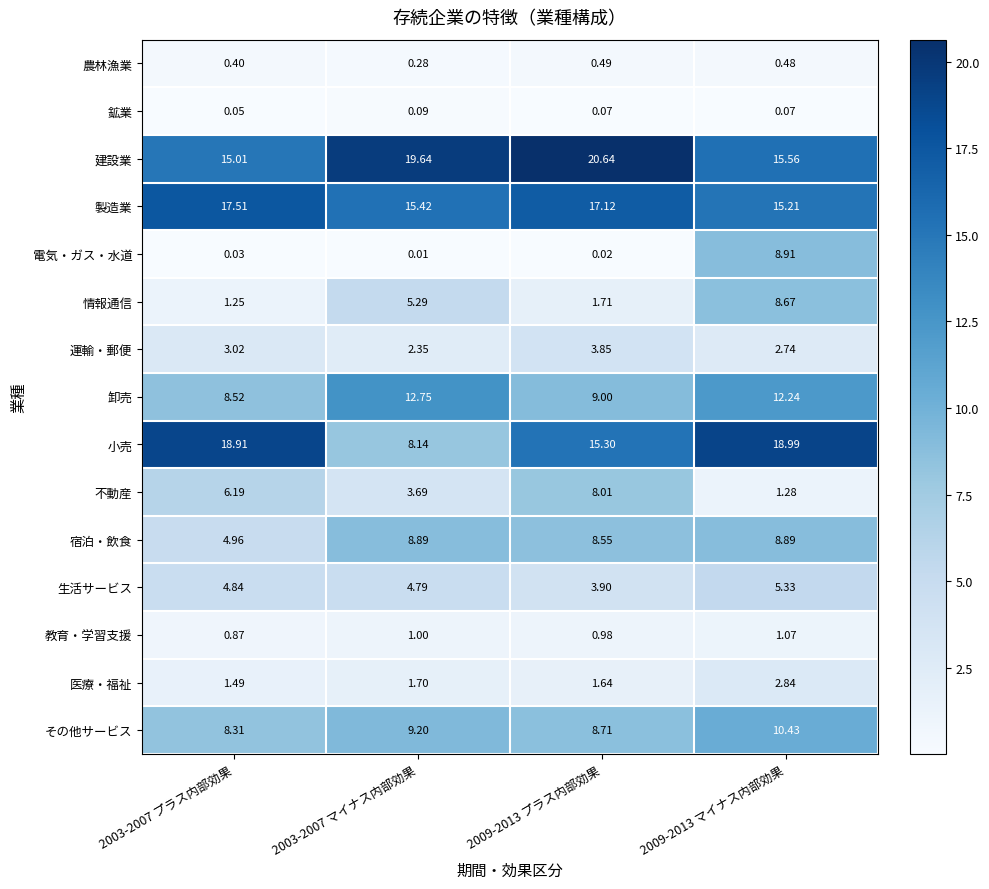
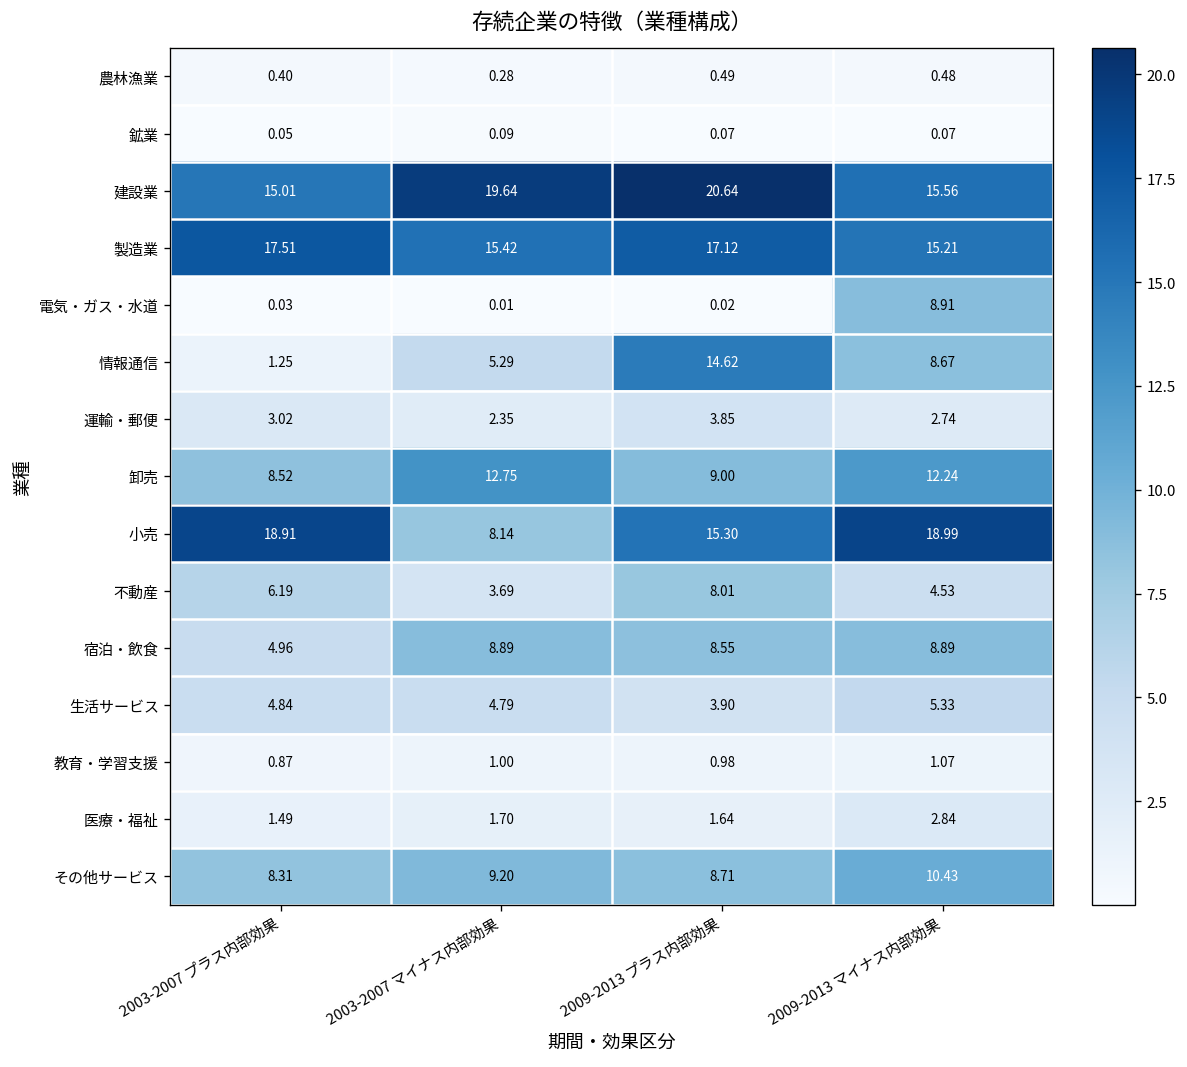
  {
    "農林漁業": {
      "2003-2007 プラス内部効果": 0.40,
      "2003-2007 マイナス内部効果": 0.28,
      "2009-2013 プラス内部効果": 0.49,
      "2009-2013 マイナス内部効果": 0.48
    },
    "鉱業": {
      "2003-2007 プラス内部効果": 0.05,
      "2003-2007 マイナス内部効果": 0.09,
      "2009-2013 プラス内部効果": 0.07,
      "2009-2013 マイナス内部効果": 0.07
    },
    "建設業": {
      "2003-2007 プラス内部効果": 15.01,
      "2003-2007 マイナス内部効果": 19.64,
      "2009-2013 プラス内部効果": 20.64,
      "2009-2013 マイナス内部効果": 15.56
    },
    "製造業": {
      "2003-2007 プラス内部効果": 17.51,
      "2003-2007 マイナス内部効果": 15.42,
      "2009-2013 プラス内部効果": 17.12,
      "2009-2013 マイナス内部効果": 15.21
    },
    "電気・ガス・水道": {
      "2003-2007 プラス内部効果": 0.03,
      "2003-2007 マイナス内部効果": 0.01,
      "2009-2013 プラス内部効果": 0.02,
      "2009-2013 マイナス内部効果": 8.91
    },
    "情報通信": {
      "2003-2007 プラス内部効果": 1.25,
      "2003-2007 マイナス内部効果": 5.29,
-     "2009-2013 プラス内部効果": 1.71,
+     "2009-2013 プラス内部効果": 14.62,
      "2009-2013 マイナス内部効果": 8.67
    },
    "運輸・郵便": {
      "2003-2007 プラス内部効果": 3.02,
      "2003-2007 マイナス内部効果": 2.35,
      "2009-2013 プラス内部効果": 3.85,
      "2009-2013 マイナス内部効果": 2.74
    },
    "卸売": {
      "2003-2007 プラス内部効果": 8.52,
      "2003-2007 マイナス内部効果": 12.75,
      "2009-2013 プラス内部効果": 9.00,
      "2009-2013 マイナス内部効果": 12.24
    },
    "小売": {
      "2003-2007 プラス内部効果": 18.91,
      "2003-2007 マイナス内部効果": 8.14,
      "2009-2013 プラス内部効果": 15.30,
      "2009-2013 マイナス内部効果": 18.99
    },
    "不動産": {
      "2003-2007 プラス内部効果": 6.19,
      "2003-2007 マイナス内部効果": 3.69,
      "2009-2013 プラス内部効果": 8.01,
-     "2009-2013 マイナス内部効果": 1.28
+     "2009-2013 マイナス内部効果": 4.53
    },
    "宿泊・飲食": {
      "2003-2007 プラス内部効果": 4.96,
      "2003-2007 マイナス内部効果": 8.89,
      "2009-2013 プラス内部効果": 8.55,
      "2009-2013 マイナス内部効果": 8.89
    },
    "生活サービス": {
      "2003-2007 プラス内部効果": 4.84,
      "2003-2007 マイナス内部効果": 4.79,
      "2009-2013 プラス内部効果": 3.90,
      "2009-2013 マイナス内部効果": 5.33
    },
    "教育・学習支援": {
      "2003-2007 プラス内部効果": 0.87,
      "2003-2007 マイナス内部効果": 1.00,
      "2009-2013 プラス内部効果": 0.98,
      "2009-2013 マイナス内部効果": 1.07
    },
    "医療・福祉": {
      "2003-2007 プラス内部効果": 1.49,
      "2003-2007 マイナス内部効果": 1.70,
      "2009-2013 プラス内部効果": 1.64,
      "2009-2013 マイナス内部効果": 2.84
    },
    "その他サービス": {
      "2003-2007 プラス内部効果": 8.31,
      "2003-2007 マイナス内部効果": 9.20,
      "2009-2013 プラス内部効果": 8.71,
      "2009-2013 マイナス内部効果": 10.43
    }
  }
